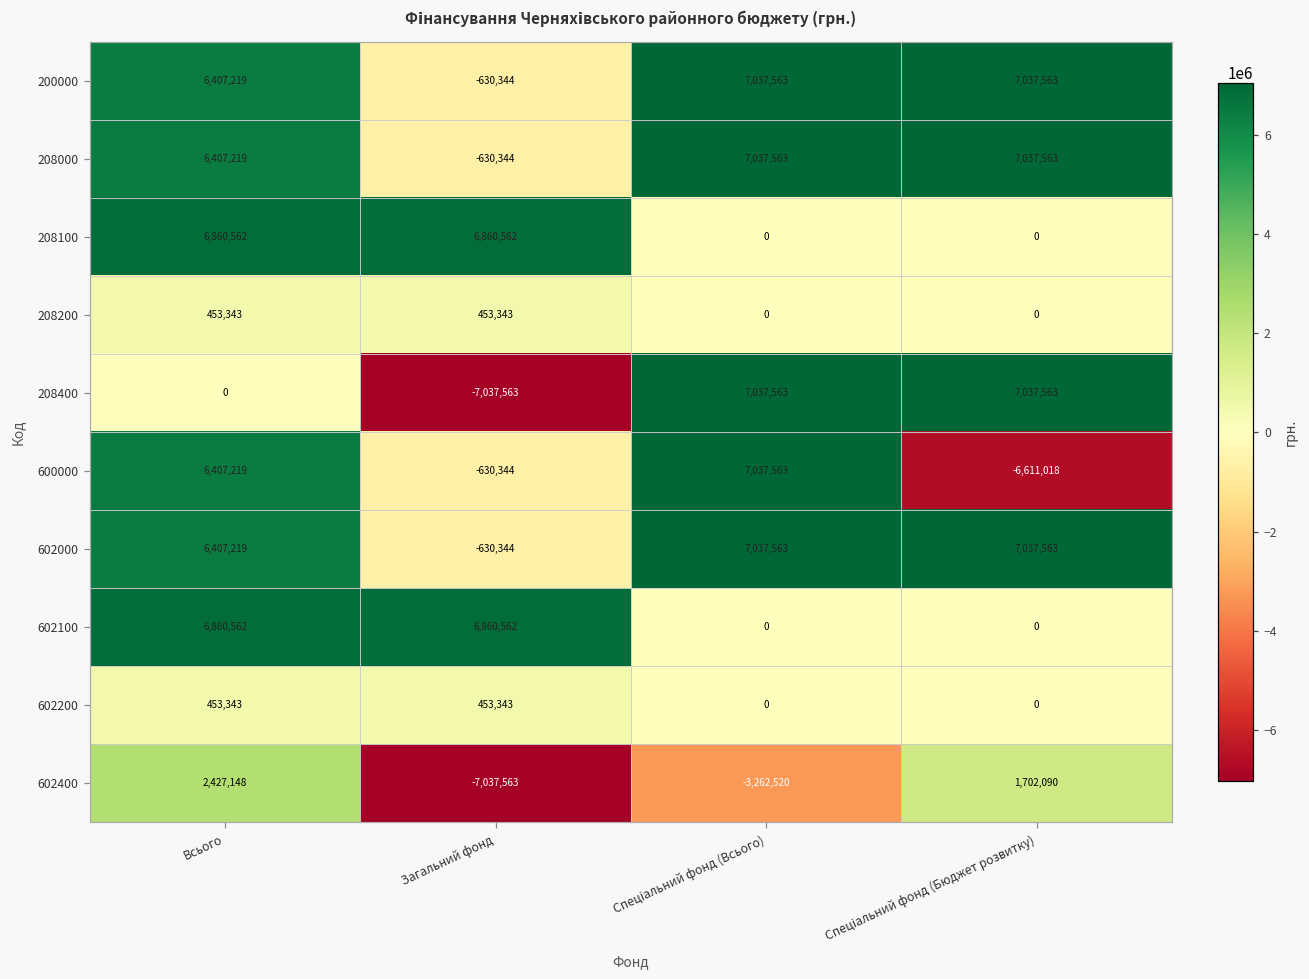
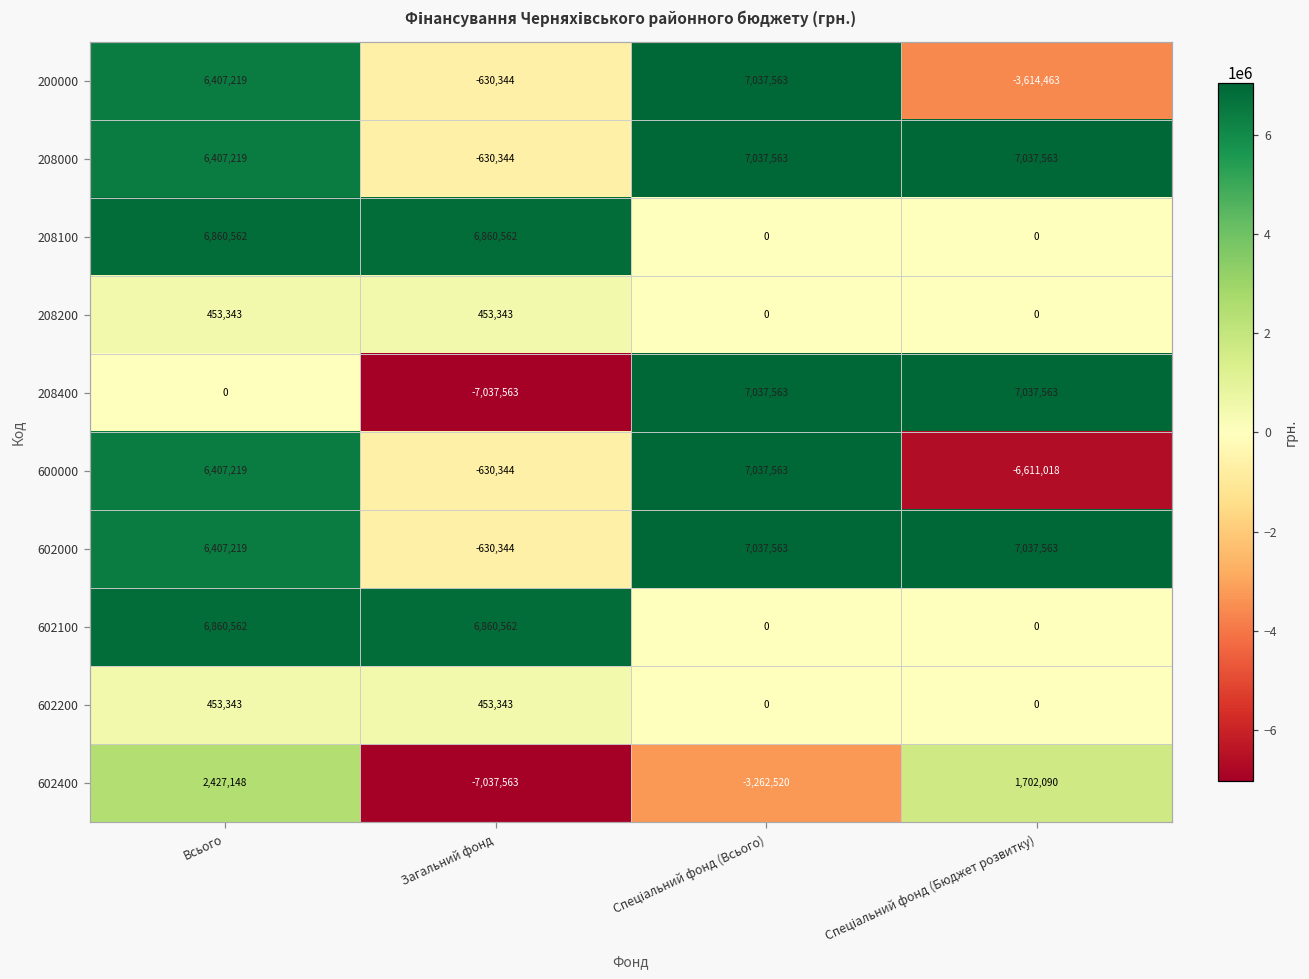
  {
    "200000": {
      "Всього": "6,407,219",
      "Загальний фонд": "-630,344",
      "Спеціальний фонд (Всього)": "7,037,563",
-     "Спеціальний фонд (Бюджет розвитку)": "7,037,563"
+     "Спеціальний фонд (Бюджет розвитку)": "-3,614,463"
    },
    "208000": {
      "Всього": "6,407,219",
      "Загальний фонд": "-630,344",
      "Спеціальний фонд (Всього)": "7,037,563",
      "Спеціальний фонд (Бюджет розвитку)": "7,037,563"
    },
    "208100": {
      "Всього": "6,860,562",
      "Загальний фонд": "6,860,562",
      "Спеціальний фонд (Всього)": "0",
      "Спеціальний фонд (Бюджет розвитку)": "0"
    },
    "208200": {
      "Всього": "453,343",
      "Загальний фонд": "453,343",
      "Спеціальний фонд (Всього)": "0",
      "Спеціальний фонд (Бюджет розвитку)": "0"
    },
    "208400": {
      "Всього": "0",
      "Загальний фонд": "-7,037,563",
      "Спеціальний фонд (Всього)": "7,037,563",
      "Спеціальний фонд (Бюджет розвитку)": "7,037,563"
    },
    "600000": {
      "Всього": "6,407,219",
      "Загальний фонд": "-630,344",
      "Спеціальний фонд (Всього)": "7,037,563",
      "Спеціальний фонд (Бюджет розвитку)": "-6,611,018"
    },
    "602000": {
      "Всього": "6,407,219",
      "Загальний фонд": "-630,344",
      "Спеціальний фонд (Всього)": "7,037,563",
      "Спеціальний фонд (Бюджет розвитку)": "7,037,563"
    },
    "602100": {
      "Всього": "6,860,562",
      "Загальний фонд": "6,860,562",
      "Спеціальний фонд (Всього)": "0",
      "Спеціальний фонд (Бюджет розвитку)": "0"
    },
    "602200": {
      "Всього": "453,343",
      "Загальний фонд": "453,343",
      "Спеціальний фонд (Всього)": "0",
      "Спеціальний фонд (Бюджет розвитку)": "0"
    },
    "602400": {
      "Всього": "2,427,148",
      "Загальний фонд": "-7,037,563",
      "Спеціальний фонд (Всього)": "-3,262,520",
      "Спеціальний фонд (Бюджет розвитку)": "1,702,090"
    }
  }
